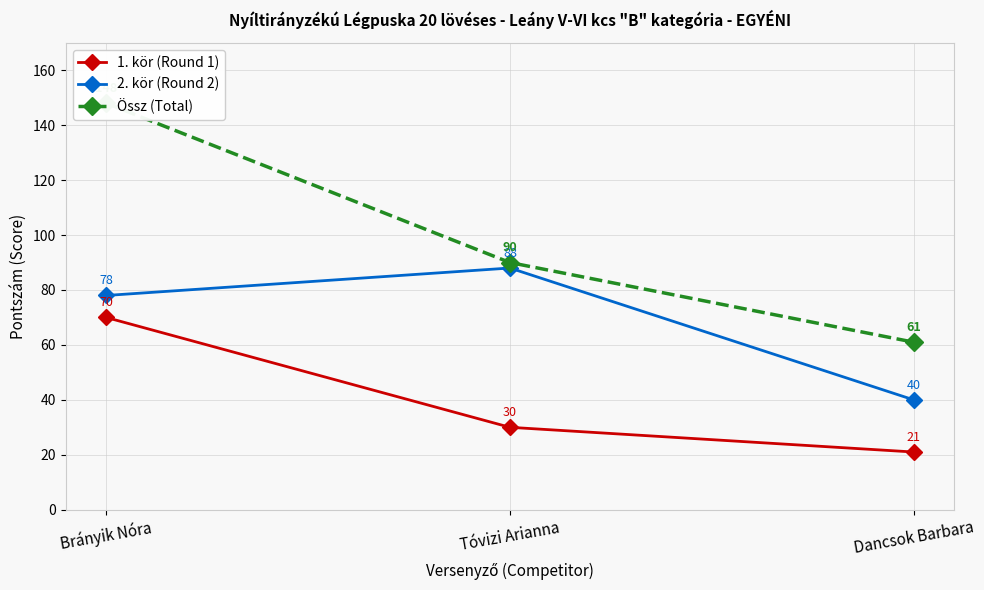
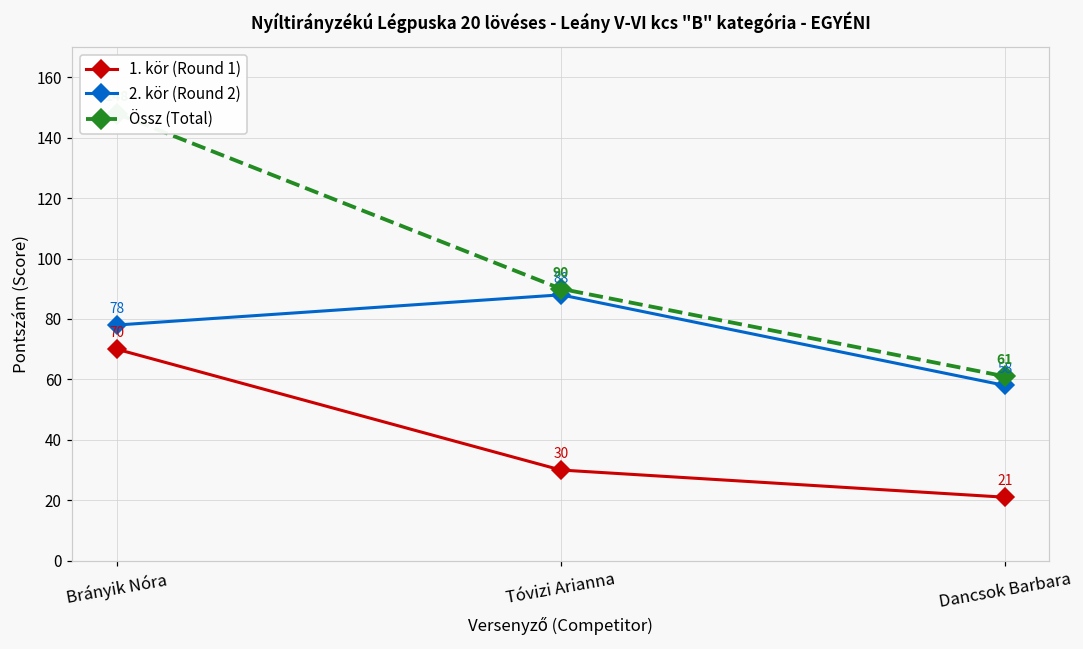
  {
    "1. kör (Round 1)": {
      "Tóvizi Arianna": 30,
      "Dancsok Barbara": 21
    },
    "2. kör (Round 2)": {
      "Brányik Nóra": 78,
-     "Dancsok Barbara": 40
+     "Dancsok Barbara": 58
    },
    "Össz (Total)": {
      "Dancsok Barbara": 61
    }
  }
